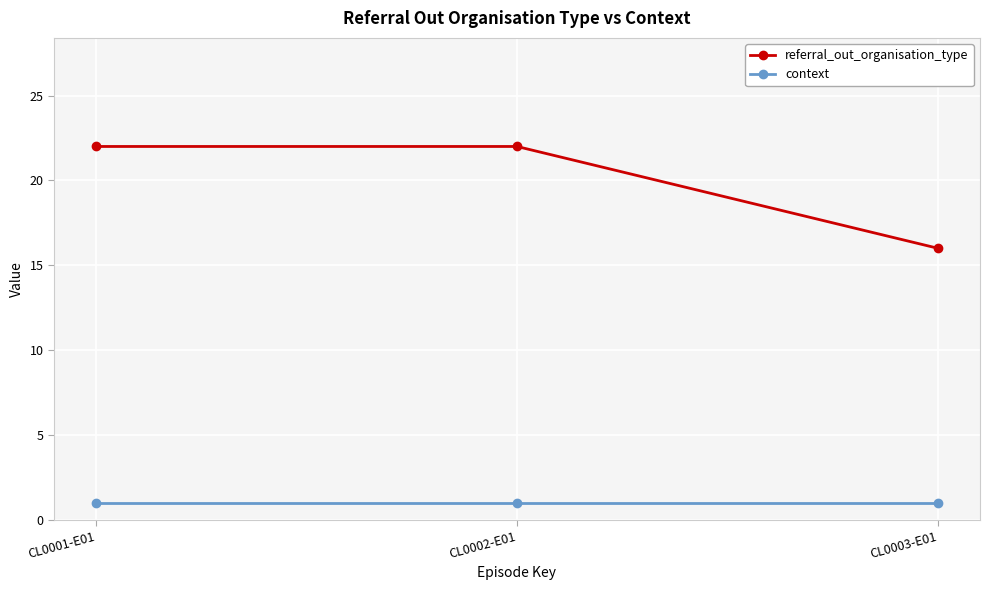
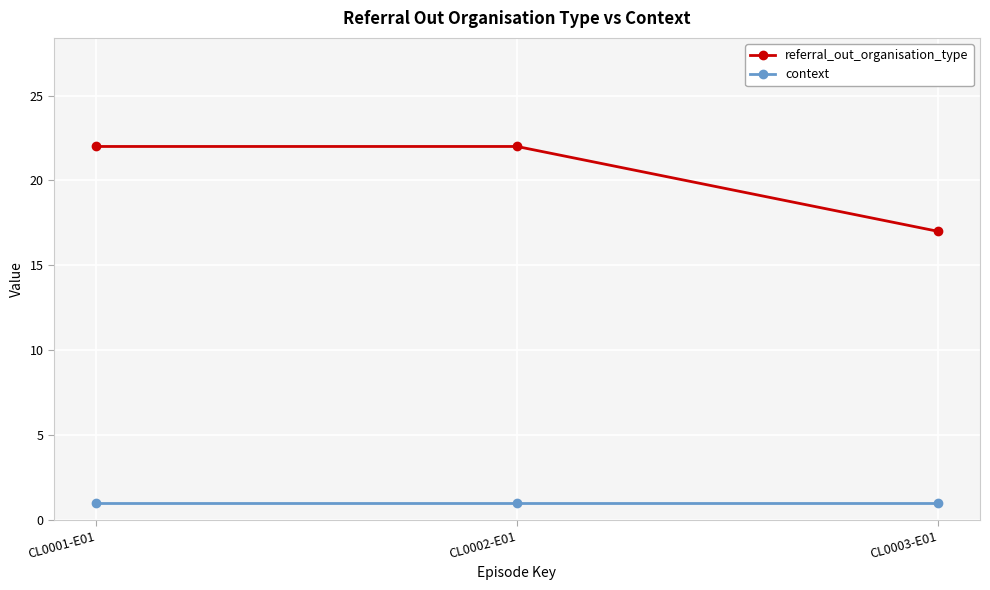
  {
    "referral_out_organisation_type": {
      "CL0001-E01": 22,
      "CL0002-E01": 22,
-     "CL0003-E01": 16
+     "CL0003-E01": 17
    },
    "context": {
      "CL0001-E01": 1,
      "CL0002-E01": 1,
      "CL0003-E01": 1
    }
  }
